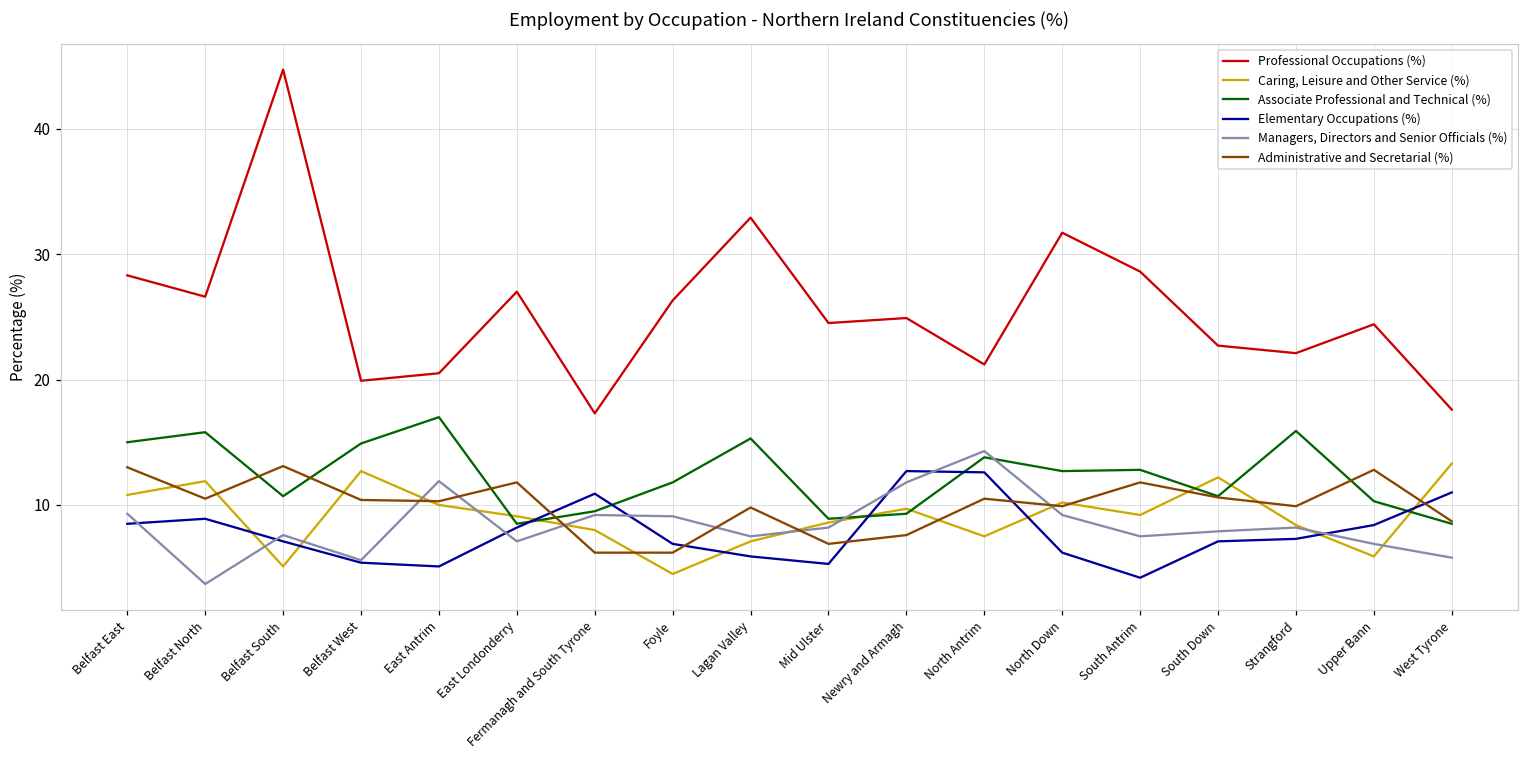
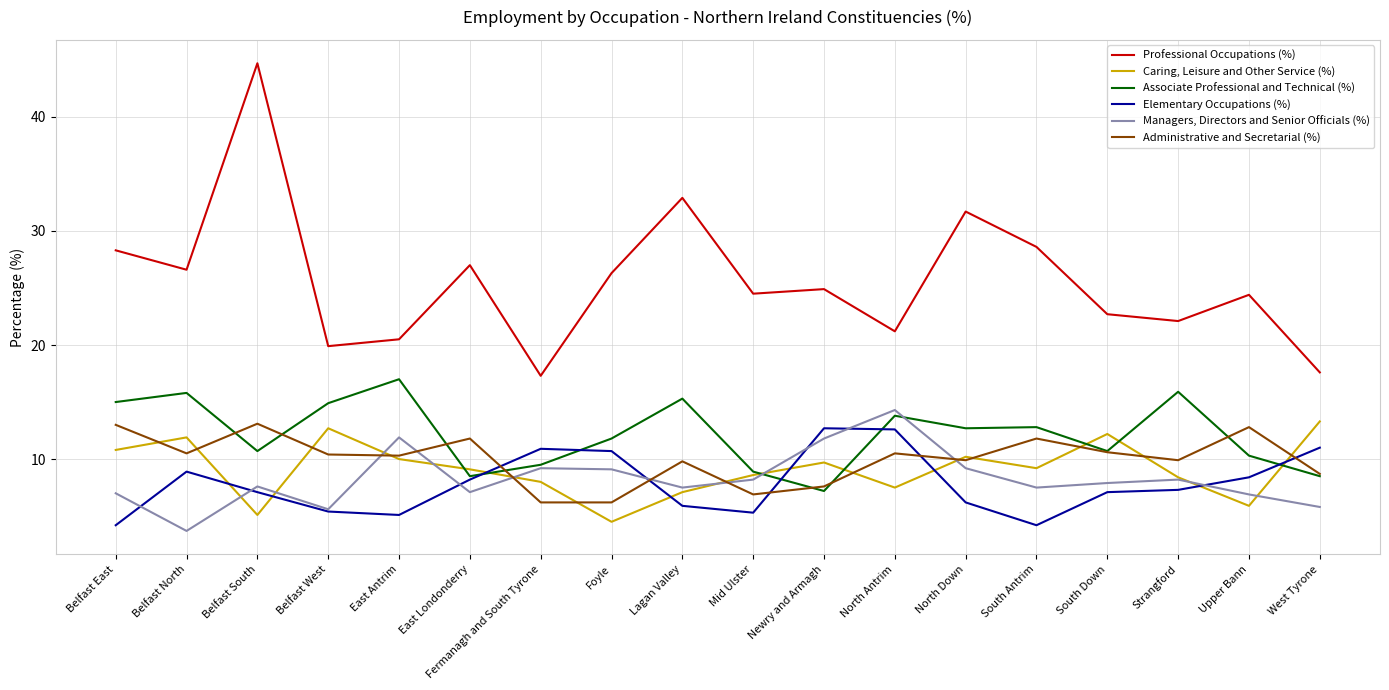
  {
    "Professional Occupations (%)": {
      "Belfast East": 28.3,
      "Belfast North": 26.6,
      "Belfast South": 44.7,
      "Belfast West": 19.9,
      "East Antrim": 20.5,
      "East Londonderry": 27.0,
      "Fermanagh and South Tyrone": 17.3,
      "Foyle": 26.3,
      "Lagan Valley": 32.9,
      "Mid Ulster": 24.5,
      "Newry and Armagh": 24.9,
      "North Antrim": 21.2,
      "North Down": 31.7,
      "South Antrim": 28.6,
      "South Down": 22.7,
      "Strangford": 22.1,
      "Upper Bann": 24.4,
      "West Tyrone": 17.6
    },
    "Caring, Leisure and Other Service (%)": {
      "Belfast East": 10.8,
      "Belfast North": 11.9,
      "Belfast South": 5.1,
      "Belfast West": 12.7,
      "East Antrim": 10.0,
      "East Londonderry": 9.1,
      "Fermanagh and South Tyrone": 8.0,
      "Foyle": 4.5,
      "Lagan Valley": 7.1,
      "Mid Ulster": 8.6,
      "Newry and Armagh": 9.7,
      "North Antrim": 7.5,
      "North Down": 10.2,
      "South Antrim": 9.2,
      "South Down": 12.2,
      "Upper Bann": 5.9,
      "West Tyrone": 13.3
    },
    "Associate Professional and Technical (%)": {
      "Belfast East": 15.0,
      "Belfast North": 15.8,
      "Belfast South": 10.7,
      "Belfast West": 14.9,
      "East Antrim": 17.0,
      "East Londonderry": 8.5,
      "Fermanagh and South Tyrone": 9.5,
      "Foyle": 11.8,
      "Lagan Valley": 15.3,
      "Mid Ulster": 8.9,
-     "Newry and Armagh": 9.3,
+     "Newry and Armagh": 7.2,
      "North Antrim": 13.8,
      "North Down": 12.7,
      "South Antrim": 12.8,
      "Strangford": 15.9,
      "Upper Bann": 10.3
    },
    "Elementary Occupations (%)": {
-     "Belfast East": 8.5,
+     "Belfast East": 4.2,
      "Belfast North": 8.9,
      "Belfast South": 7.1,
      "East Antrim": 5.1,
      "East Londonderry": 8.2,
      "Fermanagh and South Tyrone": 10.9,
-     "Foyle": 6.9,
+     "Foyle": 10.7,
      "Lagan Valley": 5.9,
      "Mid Ulster": 5.3,
      "Newry and Armagh": 12.7,
      "North Antrim": 12.6,
      "North Down": 6.2,
      "South Antrim": 4.2,
      "South Down": 7.1,
      "Strangford": 7.3,
      "Upper Bann": 8.4,
      "West Tyrone": 11.0
    },
    "Managers, Directors and Senior Officials (%)": {
-     "Belfast East": 9.3,
+     "Belfast East": 7.0,
      "Belfast North": 3.7,
      "Belfast South": 7.6,
      "East Antrim": 11.9,
      "East Londonderry": 7.1,
      "Fermanagh and South Tyrone": 9.2,
      "Foyle": 9.1,
      "Lagan Valley": 7.5,
      "Mid Ulster": 8.2,
      "Newry and Armagh": 11.8,
      "North Antrim": 14.3,
      "North Down": 9.2,
      "South Antrim": 7.5,
      "South Down": 7.9,
      "Upper Bann": 6.9,
      "West Tyrone": 5.8
    },
    "Administrative and Secretarial (%)": {
      "Belfast East": 13.0,
      "Belfast North": 10.5,
      "Belfast South": 13.1,
      "Belfast West": 10.4,
      "East Antrim": 10.3,
      "East Londonderry": 11.8,
      "Fermanagh and South Tyrone": 6.2,
      "Foyle": 6.2,
      "Lagan Valley": 9.8,
      "Mid Ulster": 6.9,
      "Newry and Armagh": 7.6,
      "North Antrim": 10.5,
      "North Down": 9.9,
      "South Antrim": 11.8,
      "Strangford": 9.9,
      "Upper Bann": 12.8
    }
  }
